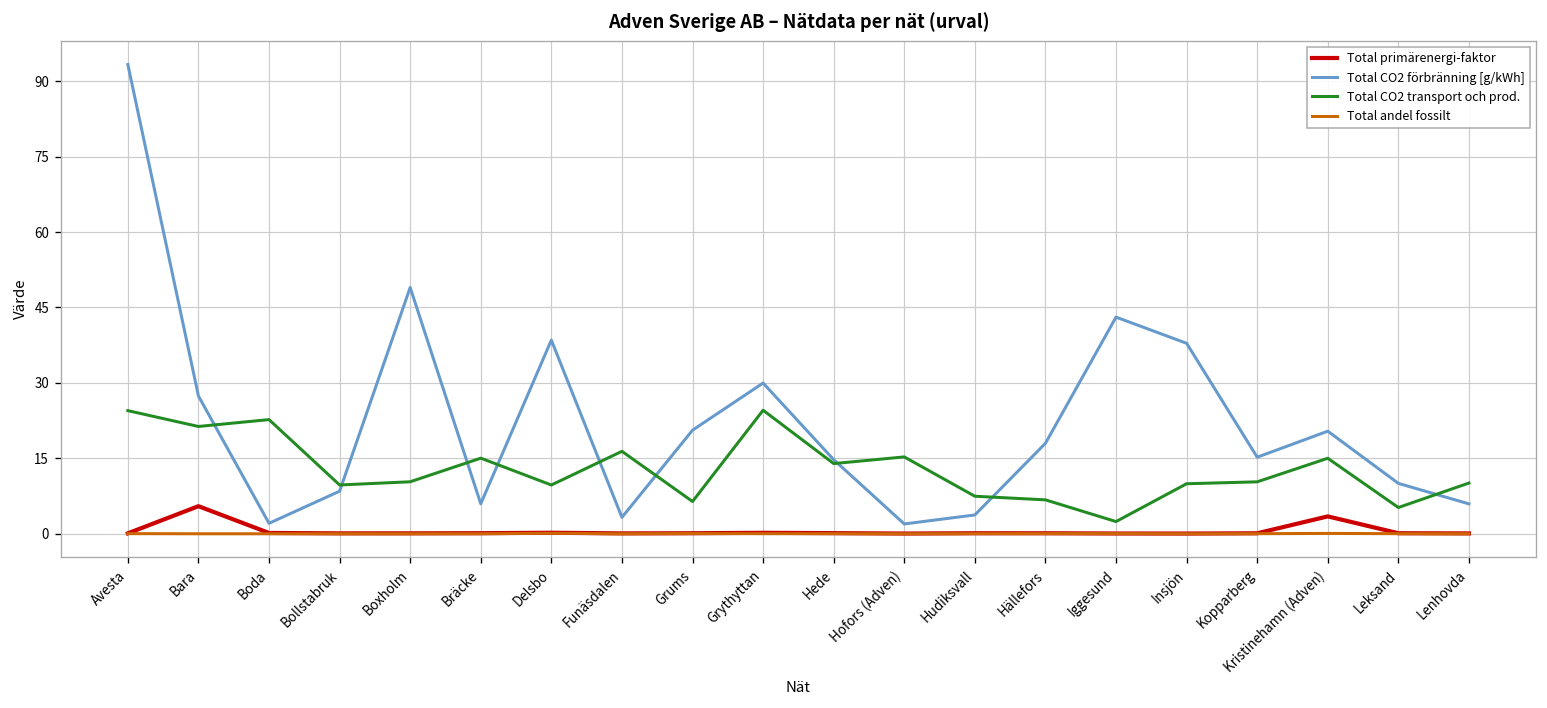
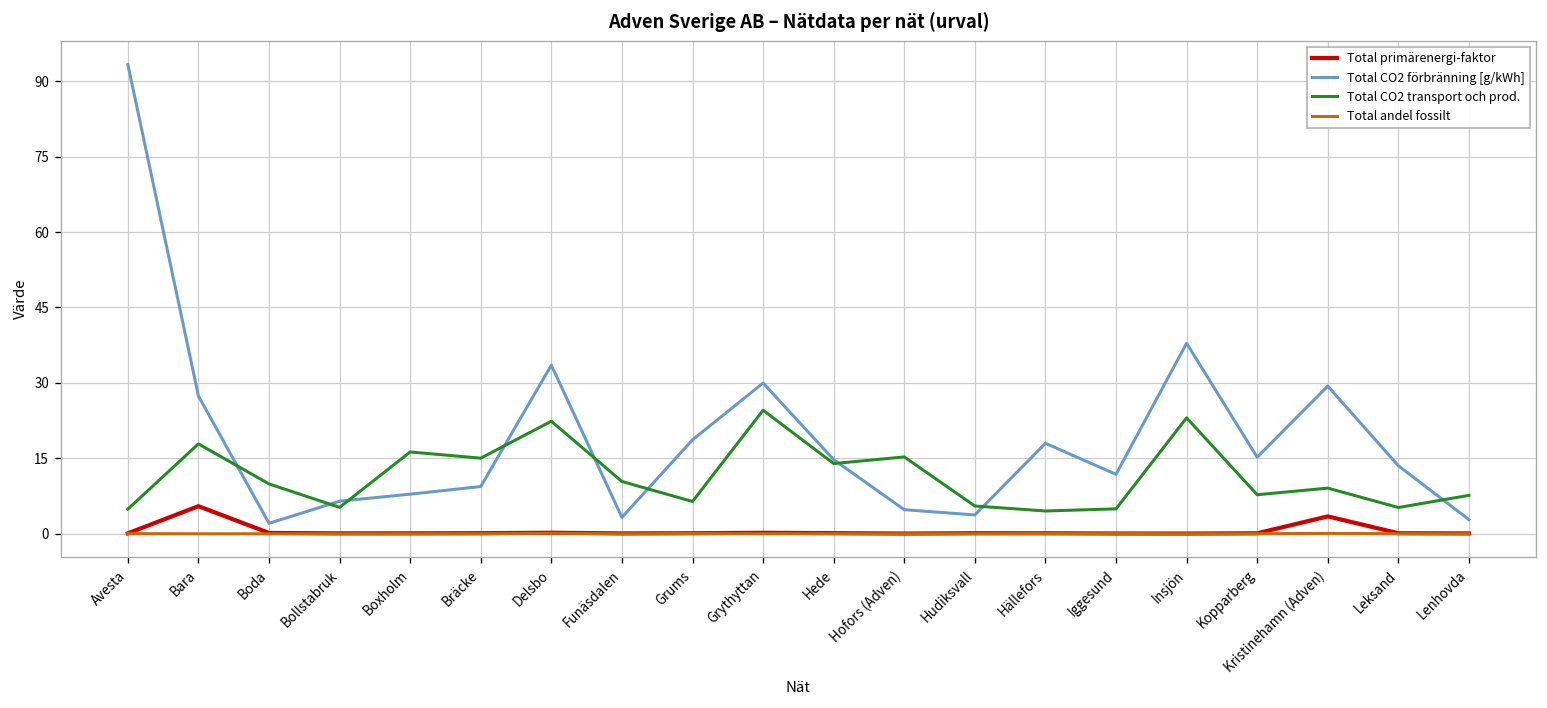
  {
    "Total primärenergi-faktor": {
      "Bara": 5,
      "Kristinehamn (Adven)": 3
    },
    "Total CO2 förbränning [g/kWh]": {
      "Avesta": 93,
      "Bara": 27,
      "Boda": 2,
-     "Bollstabruk": 8,
-     "Boxholm": 49,
-     "Bräcke": 6,
-     "Delsbo": 39,
+     "Bollstabruk": 6,
+     "Boxholm": 8,
+     "Bräcke": 9,
+     "Delsbo": 34,
      "Funäsdalen": 3,
-     "Grums": 21,
+     "Grums": 19,
      "Grythyttan": 30,
      "Hede": 15,
-     "Hofors (Adven)": 2,
+     "Hofors (Adven)": 5,
      "Hudiksvall": 4,
      "Hällefors": 18,
-     "Iggesund": 43,
+     "Iggesund": 12,
      "Insjön": 38,
      "Kopparberg": 15,
-     "Kristinehamn (Adven)": 20,
-     "Leksand": 10,
-     "Lenhovda": 6
+     "Kristinehamn (Adven)": 29,
+     "Leksand": 14,
+     "Lenhovda": 3
    },
    "Total CO2 transport och prod.": {
-     "Avesta": 24,
-     "Bara": 21,
-     "Boda": 23,
-     "Bollstabruk": 10,
-     "Boxholm": 10,
+     "Avesta": 5,
+     "Bara": 18,
+     "Boda": 10,
+     "Bollstabruk": 5,
+     "Boxholm": 16,
      "Bräcke": 15,
-     "Delsbo": 10,
-     "Funäsdalen": 16,
+     "Delsbo": 22,
+     "Funäsdalen": 10,
      "Grums": 6,
      "Grythyttan": 25,
      "Hede": 14,
      "Hofors (Adven)": 15,
-     "Hudiksvall": 7,
-     "Hällefors": 7,
-     "Iggesund": 2,
-     "Insjön": 10,
-     "Kopparberg": 10,
-     "Kristinehamn (Adven)": 15,
+     "Hudiksvall": 6,
+     "Hällefors": 5,
+     "Iggesund": 5,
+     "Insjön": 23,
+     "Kopparberg": 8,
+     "Kristinehamn (Adven)": 9,
      "Leksand": 5,
-     "Lenhovda": 10
+     "Lenhovda": 8
    },
    "Total andel fossilt": {
      "Bara": 0,
      "Kristinehamn (Adven)": 0
    }
  }
